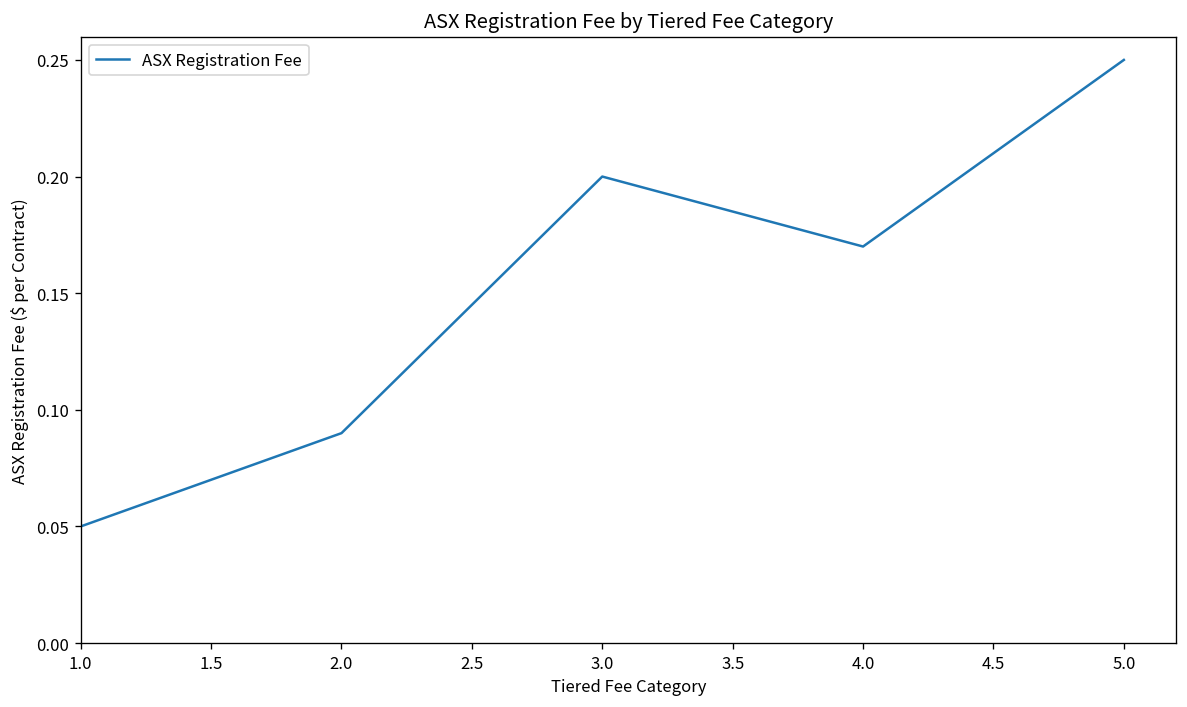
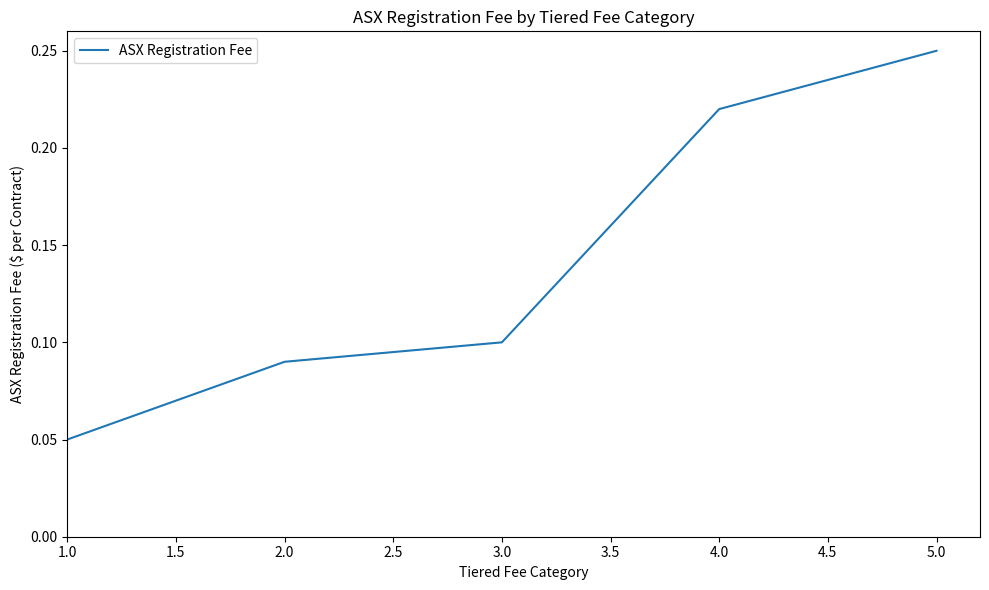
  {
    "1.0": 0.05,
    "2.0": 0.09,
-   "3.0": 0.2,
-   "4.0": 0.17,
+   "3.0": 0.1,
+   "4.0": 0.22,
    "5.0": 0.25
  }
